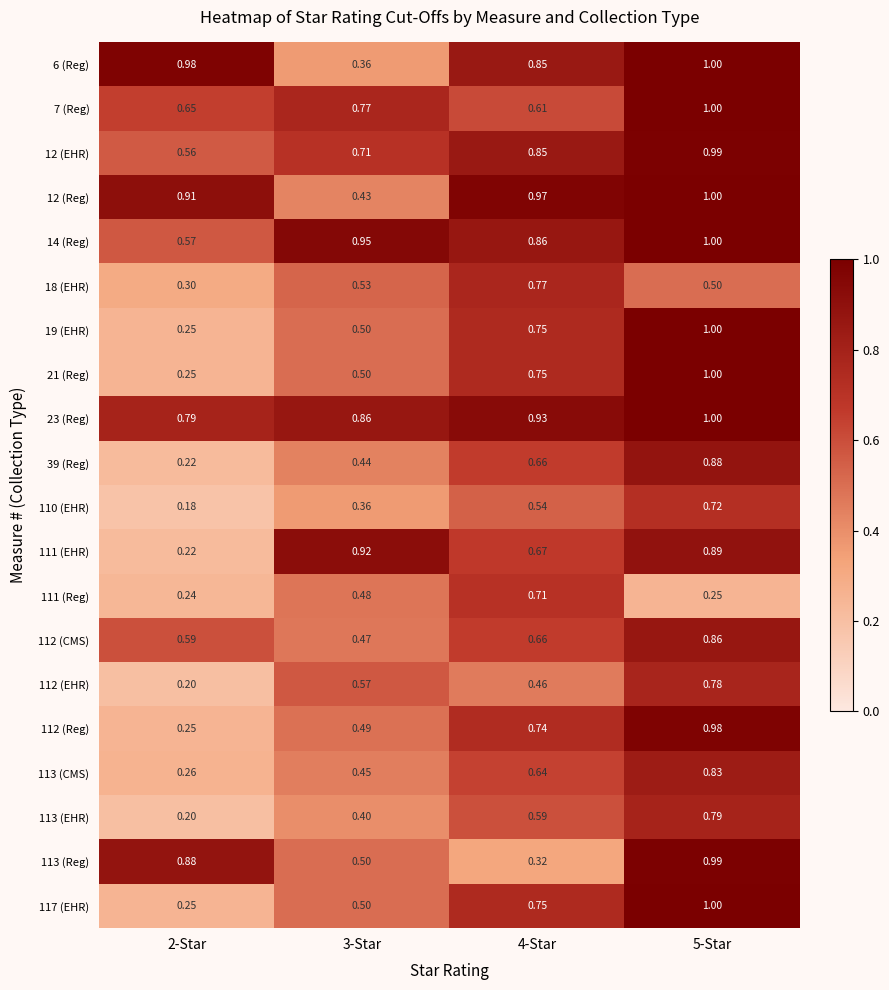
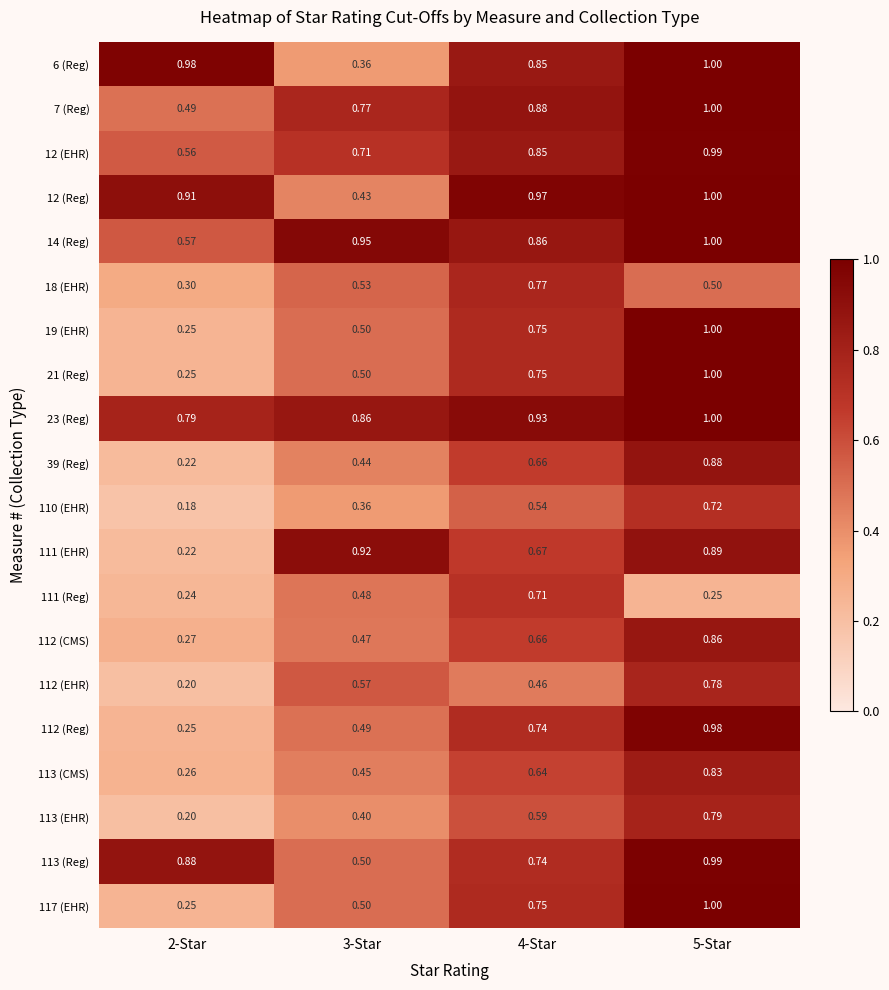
  {
    "6 (Reg)": {
      "2-Star": 0.98,
      "3-Star": 0.36,
      "4-Star": 0.85,
      "5-Star": 1.00
    },
    "7 (Reg)": {
-     "2-Star": 0.65,
+     "2-Star": 0.49,
      "3-Star": 0.77,
-     "4-Star": 0.61,
+     "4-Star": 0.88,
      "5-Star": 1.00
    },
    "12 (EHR)": {
      "2-Star": 0.56,
      "3-Star": 0.71,
      "4-Star": 0.85,
      "5-Star": 0.99
    },
    "12 (Reg)": {
      "2-Star": 0.91,
      "3-Star": 0.43,
      "4-Star": 0.97,
      "5-Star": 1.00
    },
    "14 (Reg)": {
      "2-Star": 0.57,
      "3-Star": 0.95,
      "4-Star": 0.86,
      "5-Star": 1.00
    },
    "18 (EHR)": {
      "2-Star": 0.30,
      "3-Star": 0.53,
      "4-Star": 0.77,
      "5-Star": 0.50
    },
    "19 (EHR)": {
      "2-Star": 0.25,
      "3-Star": 0.50,
      "4-Star": 0.75,
      "5-Star": 1.00
    },
    "21 (Reg)": {
      "2-Star": 0.25,
      "3-Star": 0.50,
      "4-Star": 0.75,
      "5-Star": 1.00
    },
    "23 (Reg)": {
      "2-Star": 0.79,
      "3-Star": 0.86,
      "4-Star": 0.93,
      "5-Star": 1.00
    },
    "39 (Reg)": {
      "2-Star": 0.22,
      "3-Star": 0.44,
      "4-Star": 0.66,
      "5-Star": 0.88
    },
    "110 (EHR)": {
      "2-Star": 0.18,
      "3-Star": 0.36,
      "4-Star": 0.54,
      "5-Star": 0.72
    },
    "111 (EHR)": {
      "2-Star": 0.22,
      "3-Star": 0.92,
      "4-Star": 0.67,
      "5-Star": 0.89
    },
    "111 (Reg)": {
      "2-Star": 0.24,
      "3-Star": 0.48,
      "4-Star": 0.71,
      "5-Star": 0.25
    },
    "112 (CMS)": {
-     "2-Star": 0.59,
+     "2-Star": 0.27,
      "3-Star": 0.47,
      "4-Star": 0.66,
      "5-Star": 0.86
    },
    "112 (EHR)": {
      "2-Star": 0.20,
      "3-Star": 0.57,
      "4-Star": 0.46,
      "5-Star": 0.78
    },
    "112 (Reg)": {
      "2-Star": 0.25,
      "3-Star": 0.49,
      "4-Star": 0.74,
      "5-Star": 0.98
    },
    "113 (CMS)": {
      "2-Star": 0.26,
      "3-Star": 0.45,
      "4-Star": 0.64,
      "5-Star": 0.83
    },
    "113 (EHR)": {
      "2-Star": 0.20,
      "3-Star": 0.40,
      "4-Star": 0.59,
      "5-Star": 0.79
    },
    "113 (Reg)": {
      "2-Star": 0.88,
      "3-Star": 0.50,
-     "4-Star": 0.32,
+     "4-Star": 0.74,
      "5-Star": 0.99
    },
    "117 (EHR)": {
      "2-Star": 0.25,
      "3-Star": 0.50,
      "4-Star": 0.75,
      "5-Star": 1.00
    }
  }
